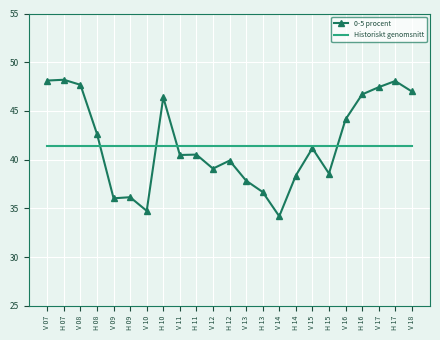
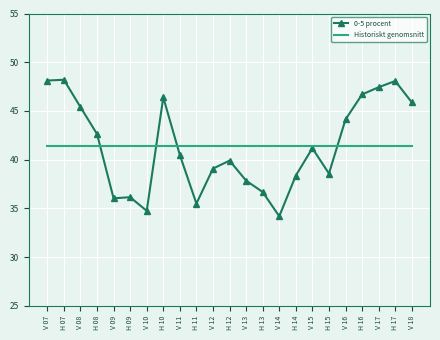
  {
    "0-5 procent": {
      "V 07": 48,
      "H 07": 48,
-     "V 08": 48,
+     "V 08": 45,
      "H 08": 43,
      "V 09": 36,
      "H 09": 36,
      "V 10": 35,
      "H 10": 46,
      "V 11": 40,
-     "H 11": 41,
+     "H 11": 35,
      "V 12": 39,
      "H 12": 40,
      "V 13": 38,
      "H 13": 37,
      "V 14": 34,
      "H 14": 38,
      "V 15": 41,
      "H 15": 39,
      "V 16": 44,
      "H 16": 47,
      "V 17": 47,
      "H 17": 48,
-     "V 18": 47
+     "V 18": 46
    },
    "Historiskt genomsnitt": {
      "V 07": 41,
      "H 07": 41,
      "V 08": 41,
      "H 08": 41,
      "V 09": 41,
      "H 09": 41,
      "V 10": 41,
      "H 10": 41,
      "V 11": 41,
      "H 11": 41,
      "V 12": 41,
      "H 12": 41,
      "V 13": 41,
      "H 13": 41,
      "V 14": 41,
      "H 14": 41,
      "V 15": 41,
      "H 15": 41,
      "V 16": 41,
      "H 16": 41,
      "V 17": 41,
      "H 17": 41,
      "V 18": 41
    }
  }
